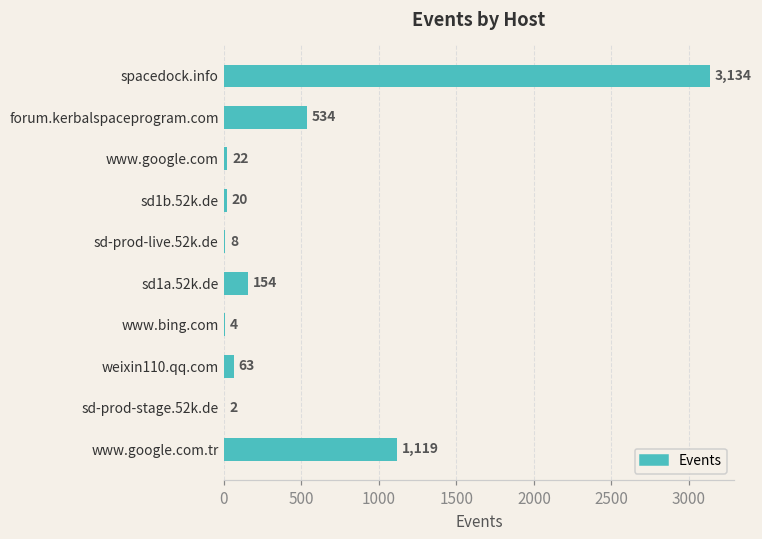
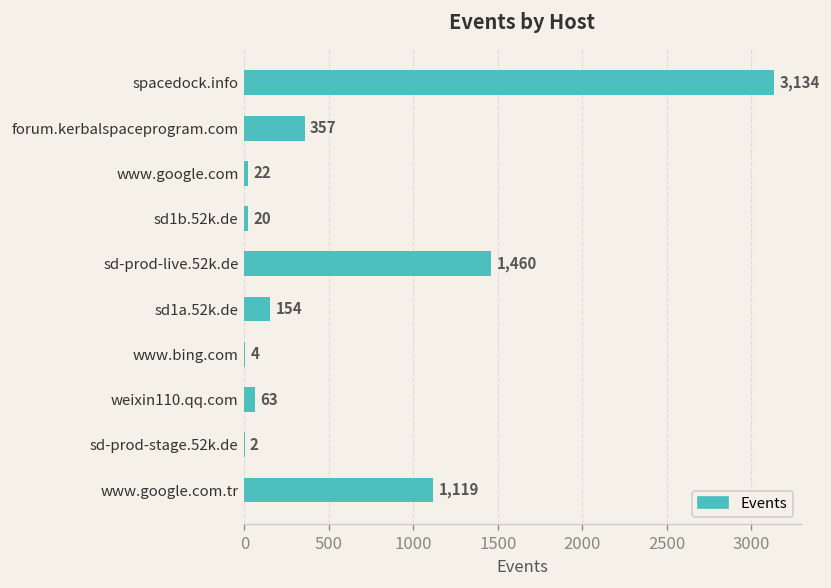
  {
    "spacedock.info": "3,134",
-   "forum.kerbalspaceprogram.com": "534",
+   "forum.kerbalspaceprogram.com": "357",
    "www.google.com": "22",
    "sd1b.52k.de": "20",
-   "sd-prod-live.52k.de": "8",
+   "sd-prod-live.52k.de": "1,460",
    "sd1a.52k.de": "154",
    "www.bing.com": "4",
    "weixin110.qq.com": "63",
    "sd-prod-stage.52k.de": "2",
    "www.google.com.tr": "1,119"
  }
